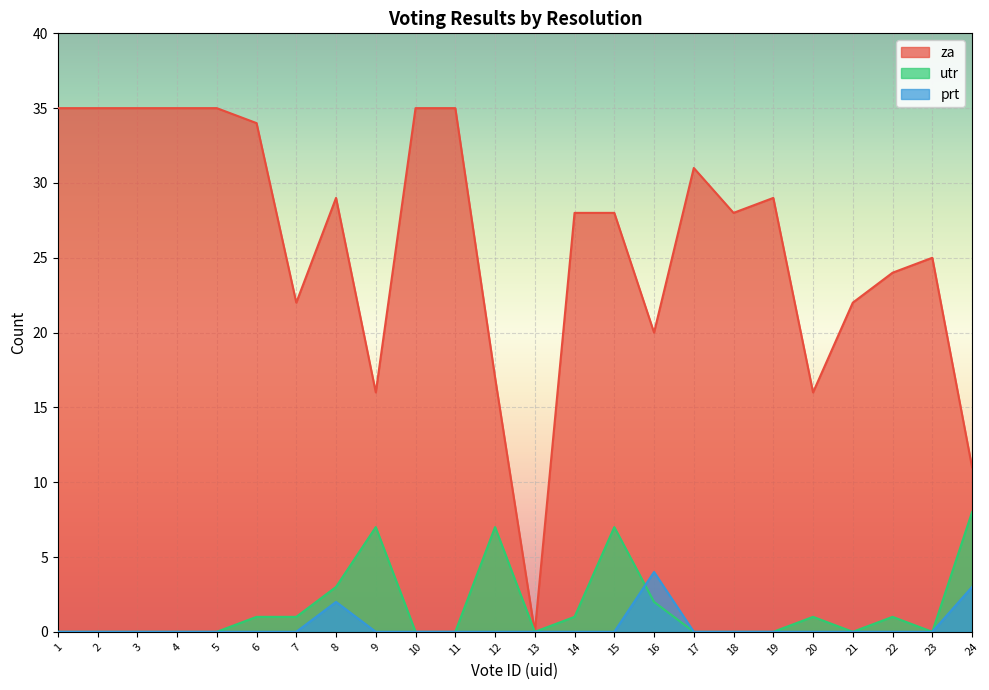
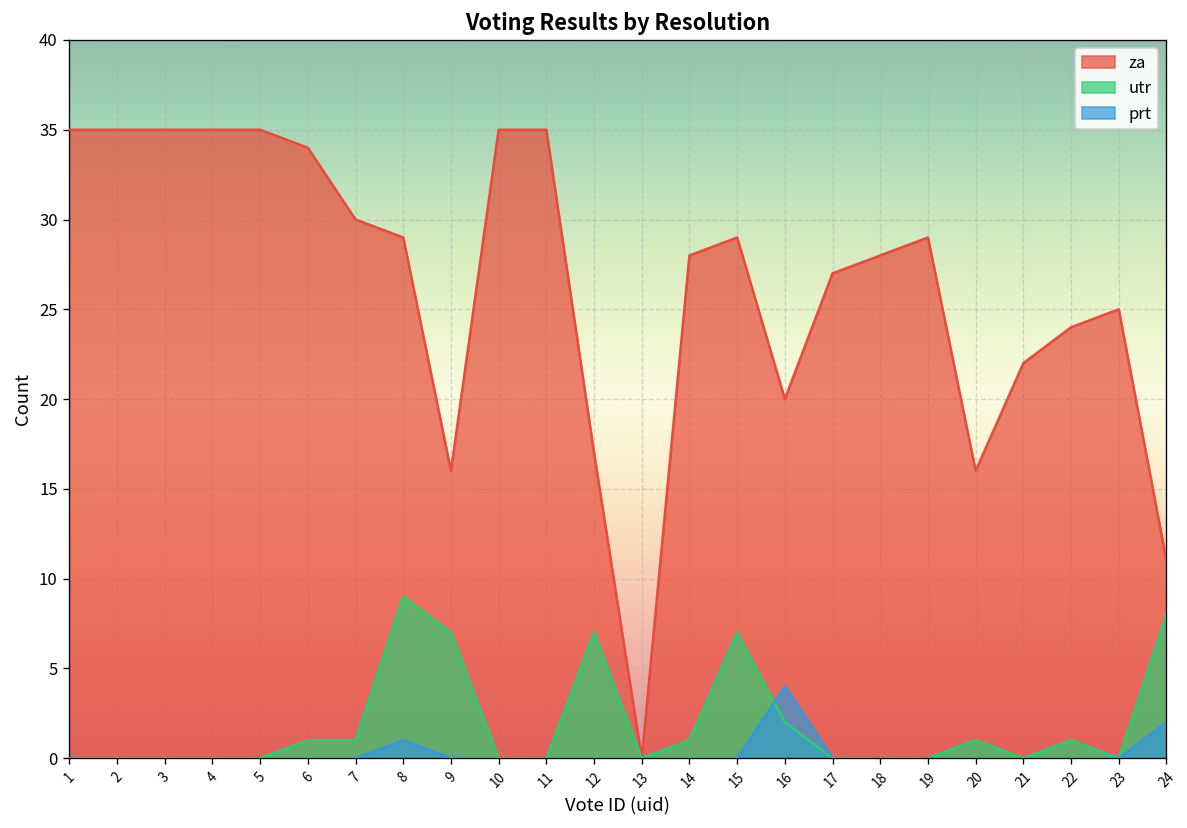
  {
    "za": {
      "1": 35,
      "2": 35,
      "3": 35,
      "4": 35,
      "5": 35,
      "6": 34,
-     "7": 22,
+     "7": 30,
      "8": 29,
      "9": 16,
      "10": 35,
      "11": 35,
      "12": 17,
      "14": 28,
-     "15": 28,
+     "15": 29,
      "16": 20,
-     "17": 31,
+     "17": 27,
      "18": 28,
      "19": 29,
      "20": 16,
      "21": 22,
      "22": 24,
      "23": 25,
      "24": 11
    },
    "utr": {
      "6": 1,
      "7": 1,
-     "8": 3,
+     "8": 9,
      "9": 7,
      "12": 7,
      "14": 1,
      "15": 7,
      "16": 2,
      "20": 1,
      "22": 1,
      "24": 8
    },
    "prt": {
      "6": 0,
      "7": 0,
-     "8": 2,
+     "8": 1,
      "9": 0,
      "12": 0,
      "14": 0,
      "15": 0,
      "16": 4,
      "20": 0,
      "22": 0,
-     "24": 3
+     "24": 2
    }
  }
